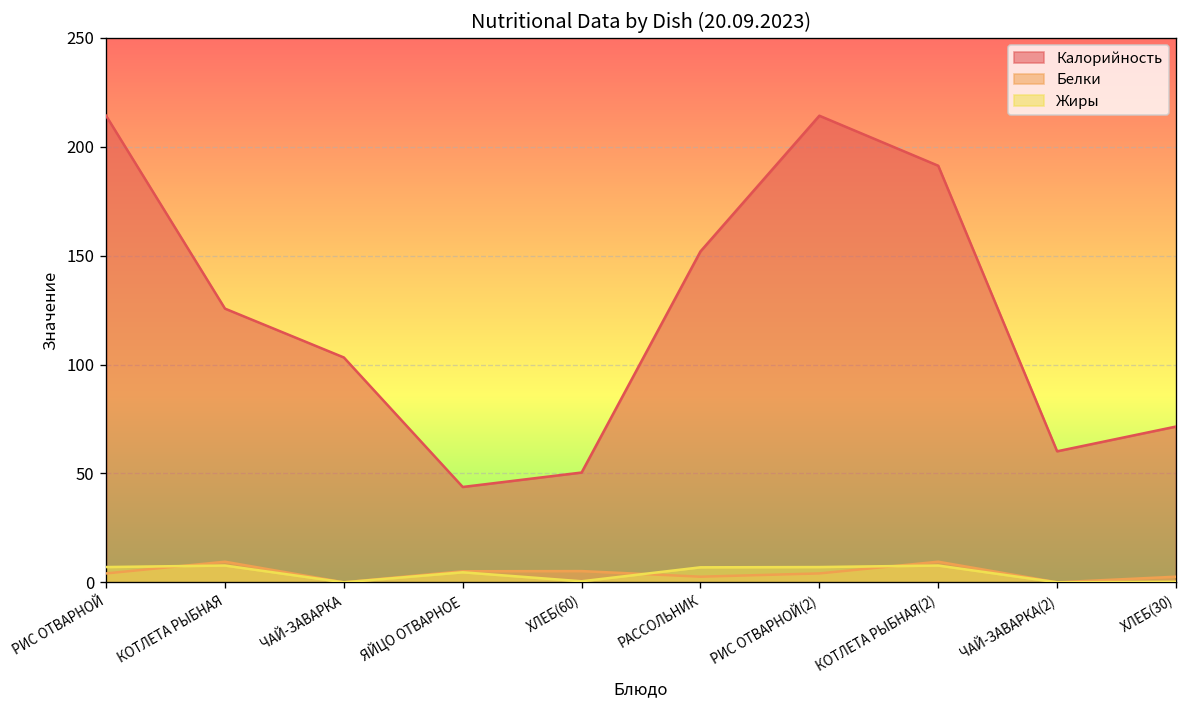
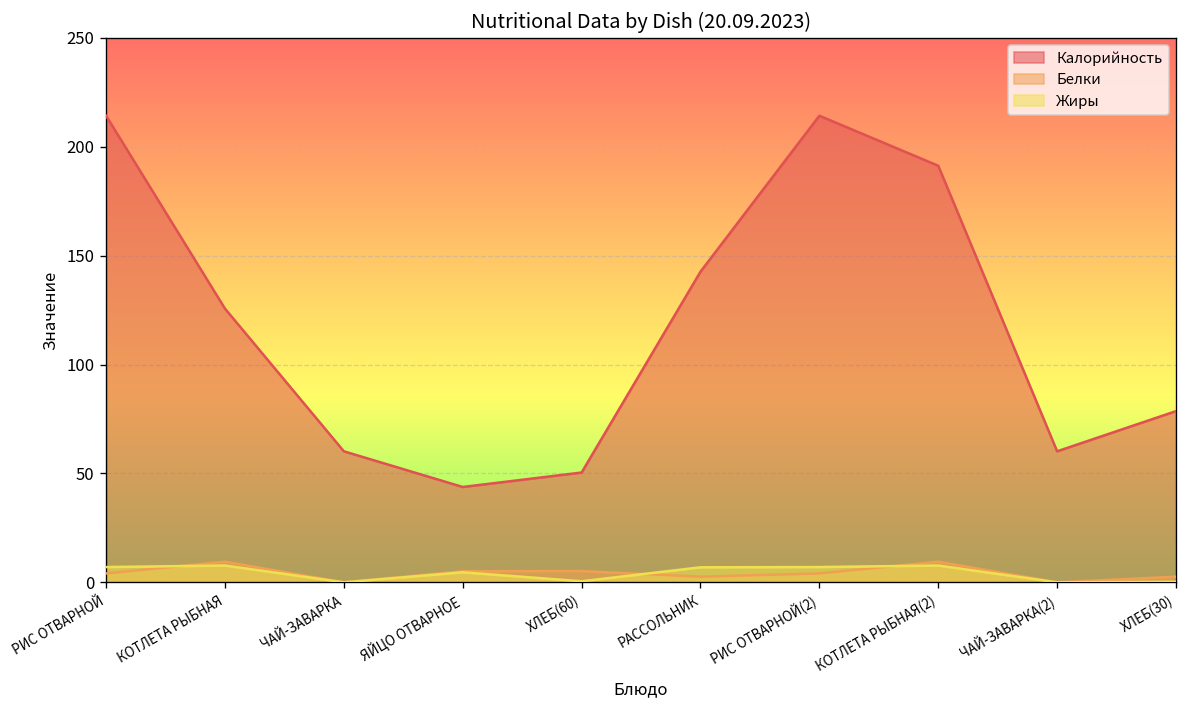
  {
    "Калорийность": {
      "РИС ОТВАРНОЙ": 214,
      "КОТЛЕТА РЫБНАЯ": 126,
-     "ЧАЙ-ЗАВАРКА": 103,
+     "ЧАЙ-ЗАВАРКА": 60,
      "ЯЙЦО ОТВАРНОЕ": 44,
      "ХЛЕБ(60)": 50,
-     "РАССОЛЬНИК": 152,
+     "РАССОЛЬНИК": 143,
      "РИС ОТВАРНОЙ(2)": 214,
      "КОТЛЕТА РЫБНАЯ(2)": 191,
      "ЧАЙ-ЗАВАРКА(2)": 60,
-     "ХЛЕБ(30)": 72
+     "ХЛЕБ(30)": 79
    }
  }
